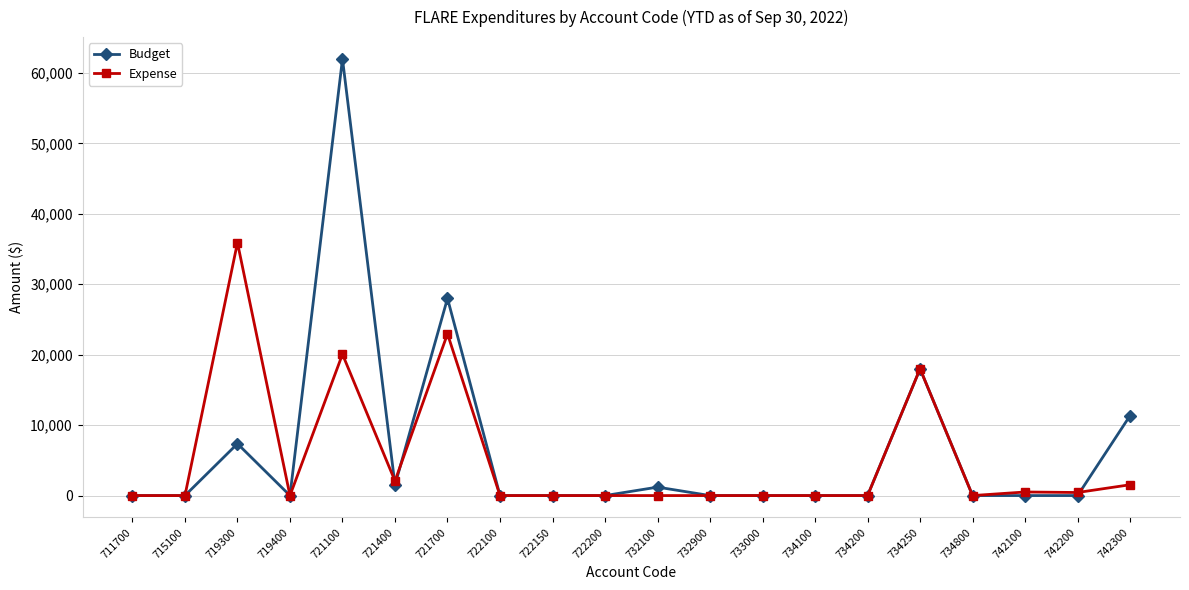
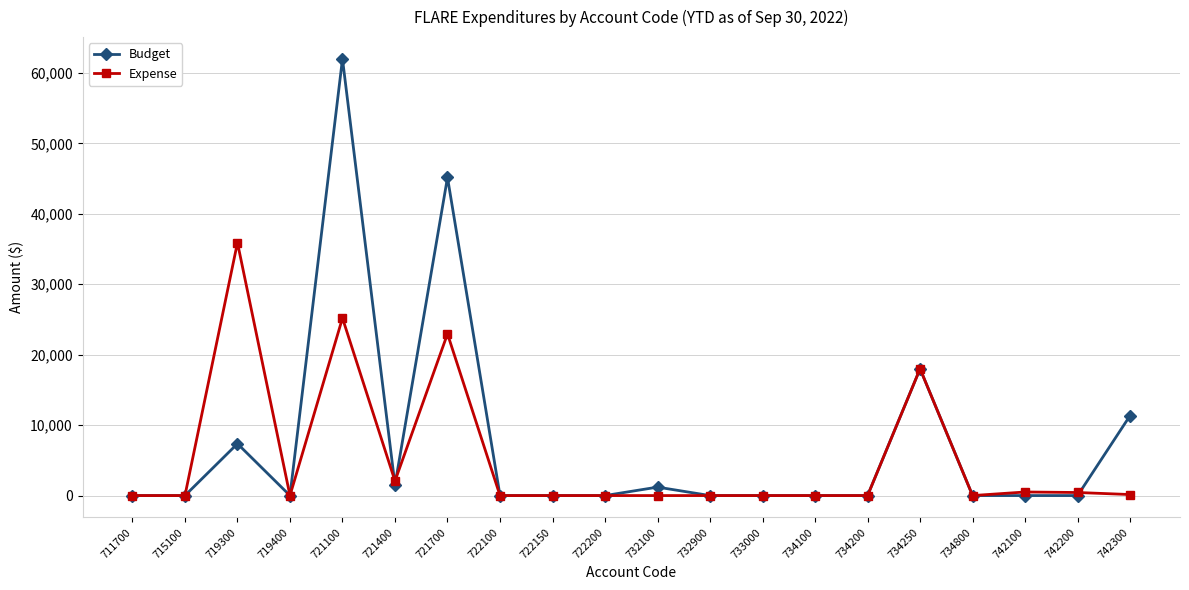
  {
    "Budget": {
      "719300": "7,000",
      "721100": "62,000",
      "721400": "2,000",
-     "721700": "28,000",
+     "721700": "45,000",
      "732100": "1,000",
      "742100": "0",
      "742200": "0",
      "742300": "11,000"
    },
    "Expense": {
      "719300": "36,000",
-     "721100": "20,000",
+     "721100": "25,000",
      "721400": "2,000",
      "721700": "23,000",
      "732100": "0",
      "742100": "1,000",
      "742200": "0",
-     "742300": "2,000"
+     "742300": "0"
    }
  }
